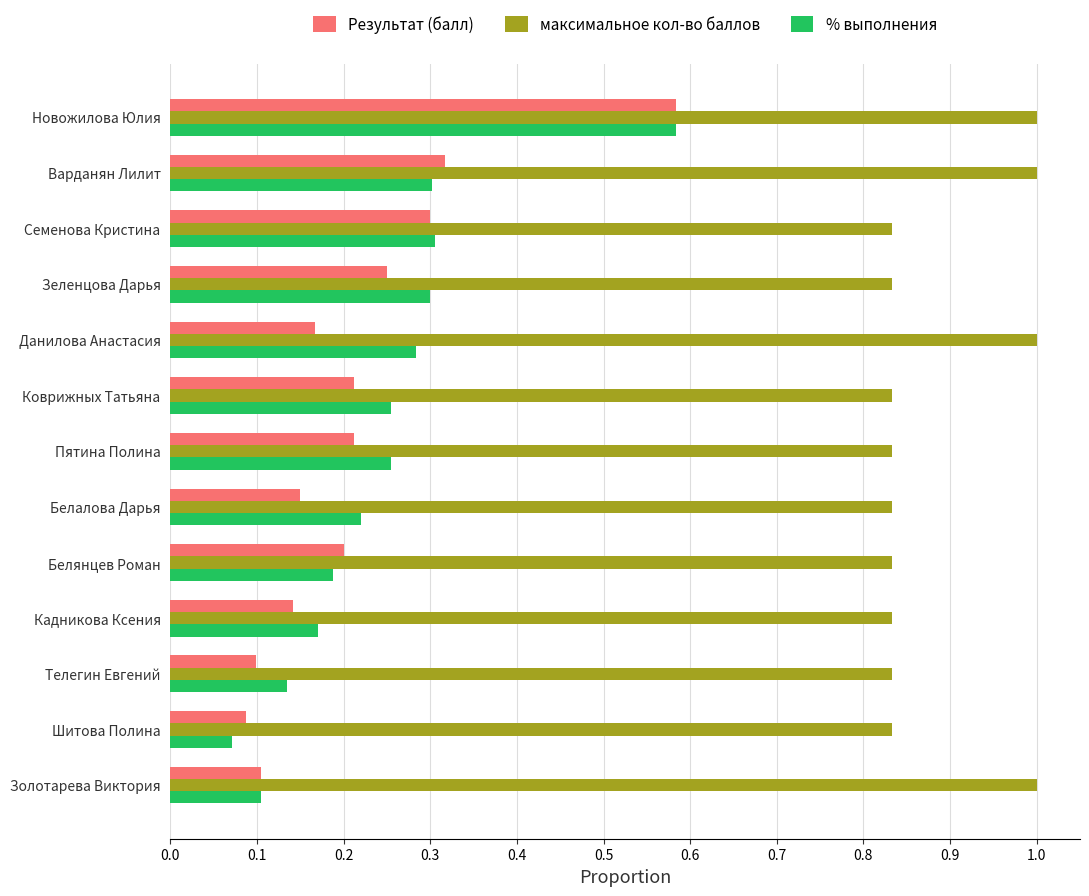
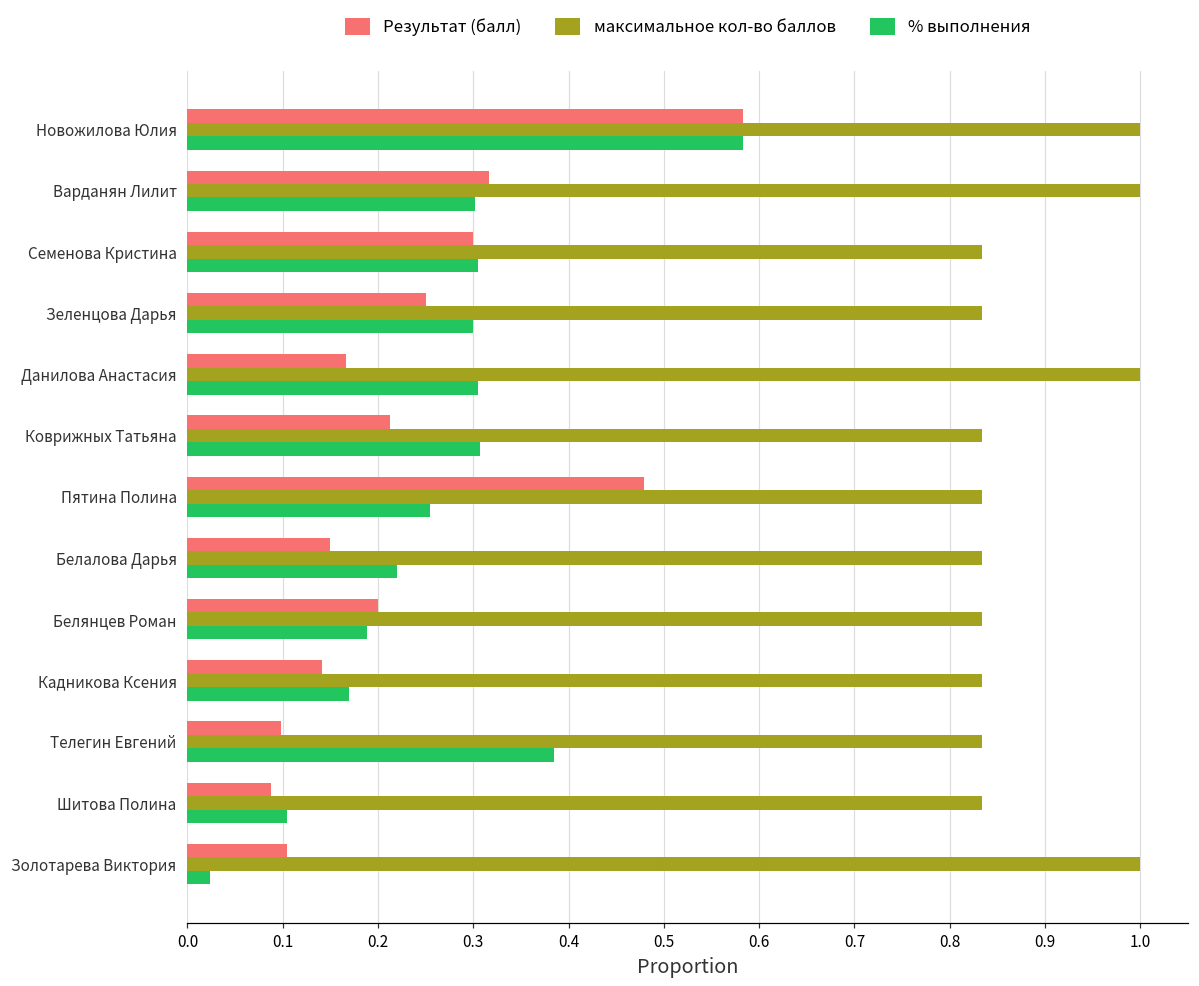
  {
    "Результат (балл)": {
      "Новожилова Юлия": 0.58,
      "Варданян Лилит": 0.32,
      "Семенова Кристина": 0.30,
      "Зеленцова Дарья": 0.25,
      "Данилова Анастасия": 0.17,
      "Коврижных Татьяна": 0.21,
-     "Пятина Полина": 0.21,
+     "Пятина Полина": 0.48,
      "Белалова Дарья": 0.15,
      "Белянцев Роман": 0.20,
      "Кадникова Ксения": 0.14,
      "Телегин Евгений": 0.10,
      "Шитова Полина": 0.09,
      "Золотарева Виктория": 0.10
    },
    "максимальное кол-во баллов": {
      "Новожилова Юлия": 1.00,
      "Варданян Лилит": 1.00,
      "Семенова Кристина": 0.83,
      "Зеленцова Дарья": 0.83,
      "Данилова Анастасия": 1.00,
      "Коврижных Татьяна": 0.83,
      "Пятина Полина": 0.83,
      "Белалова Дарья": 0.83,
      "Белянцев Роман": 0.83,
      "Кадникова Ксения": 0.83,
      "Телегин Евгений": 0.83,
      "Шитова Полина": 0.83,
      "Золотарева Виктория": 1.00
    },
    "% выполнения": {
      "Новожилова Юлия": 0.58,
      "Варданян Лилит": 0.30,
      "Семенова Кристина": 0.31,
      "Зеленцова Дарья": 0.30,
-     "Данилова Анастасия": 0.28,
-     "Коврижных Татьяна": 0.26,
+     "Данилова Анастасия": 0.31,
+     "Коврижных Татьяна": 0.31,
      "Пятина Полина": 0.26,
      "Белалова Дарья": 0.22,
      "Белянцев Роман": 0.19,
      "Кадникова Ксения": 0.17,
-     "Телегин Евгений": 0.14,
-     "Шитова Полина": 0.07,
-     "Золотарева Виктория": 0.10
+     "Телегин Евгений": 0.39,
+     "Шитова Полина": 0.11,
+     "Золотарева Виктория": 0.02
    }
  }
